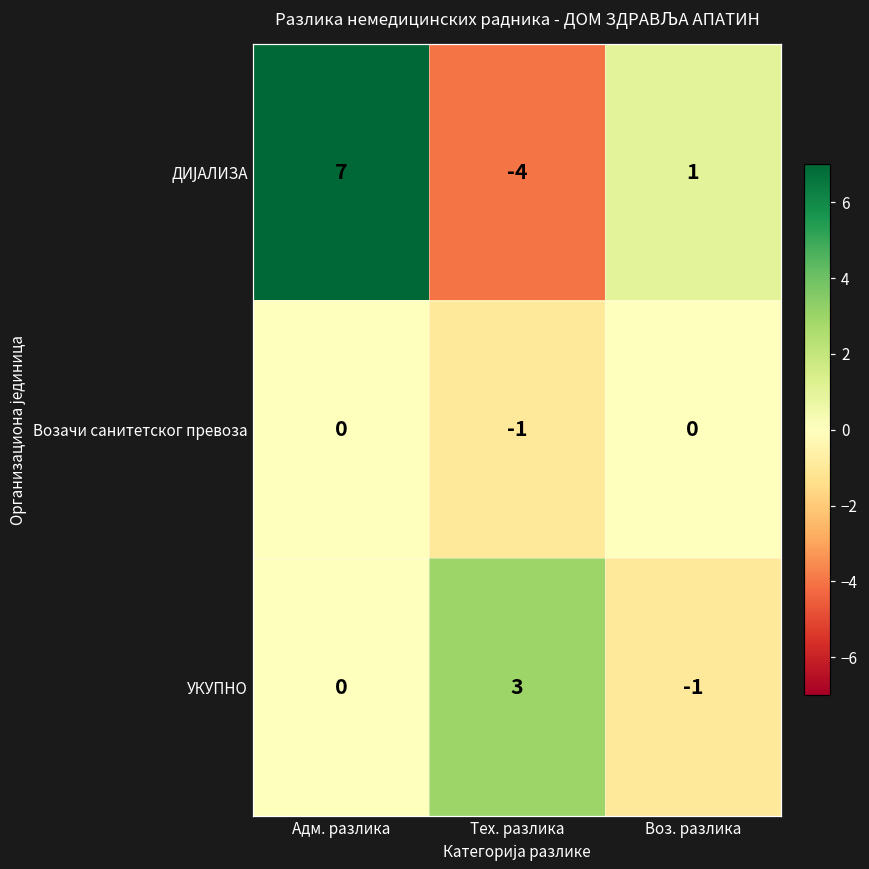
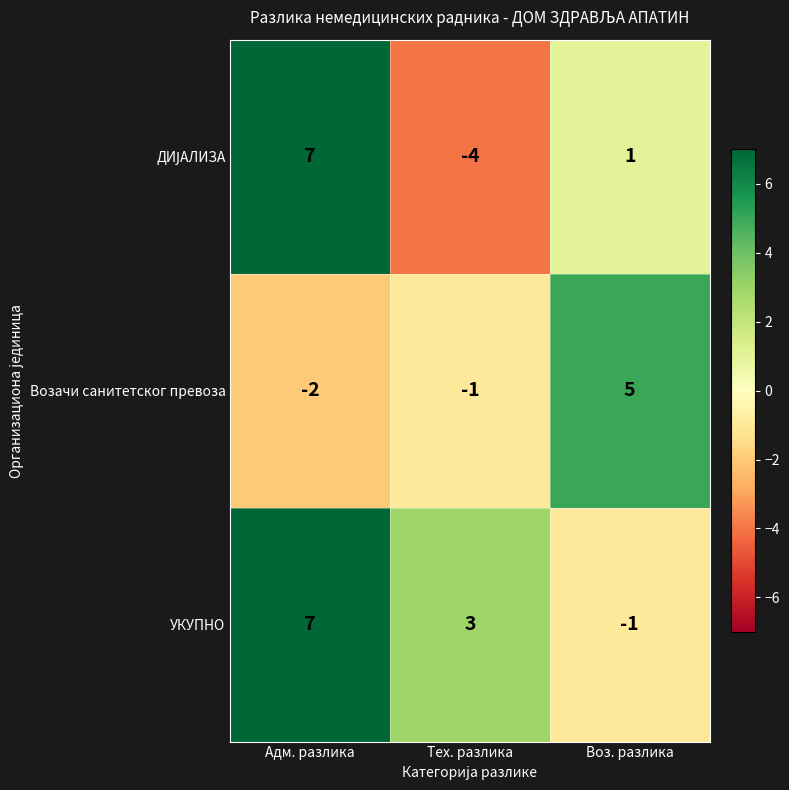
  {
    "ДИЈАЛИЗА": {
      "Адм. разлика": 7,
      "Тех. разлика": -4,
      "Воз. разлика": 1
    },
    "Возачи санитетског превоза": {
-     "Адм. разлика": 0,
+     "Адм. разлика": -2,
      "Тех. разлика": -1,
-     "Воз. разлика": 0
+     "Воз. разлика": 5
    },
    "УКУПНО": {
-     "Адм. разлика": 0,
+     "Адм. разлика": 7,
      "Тех. разлика": 3,
      "Воз. разлика": -1
    }
  }
